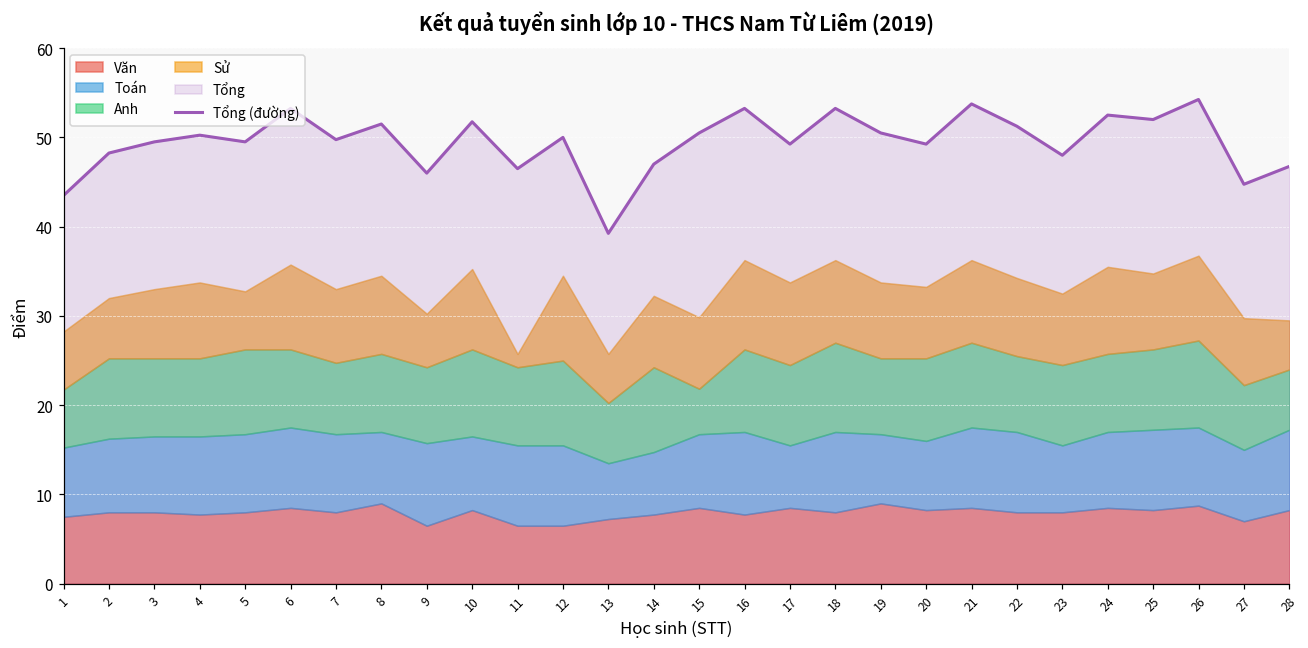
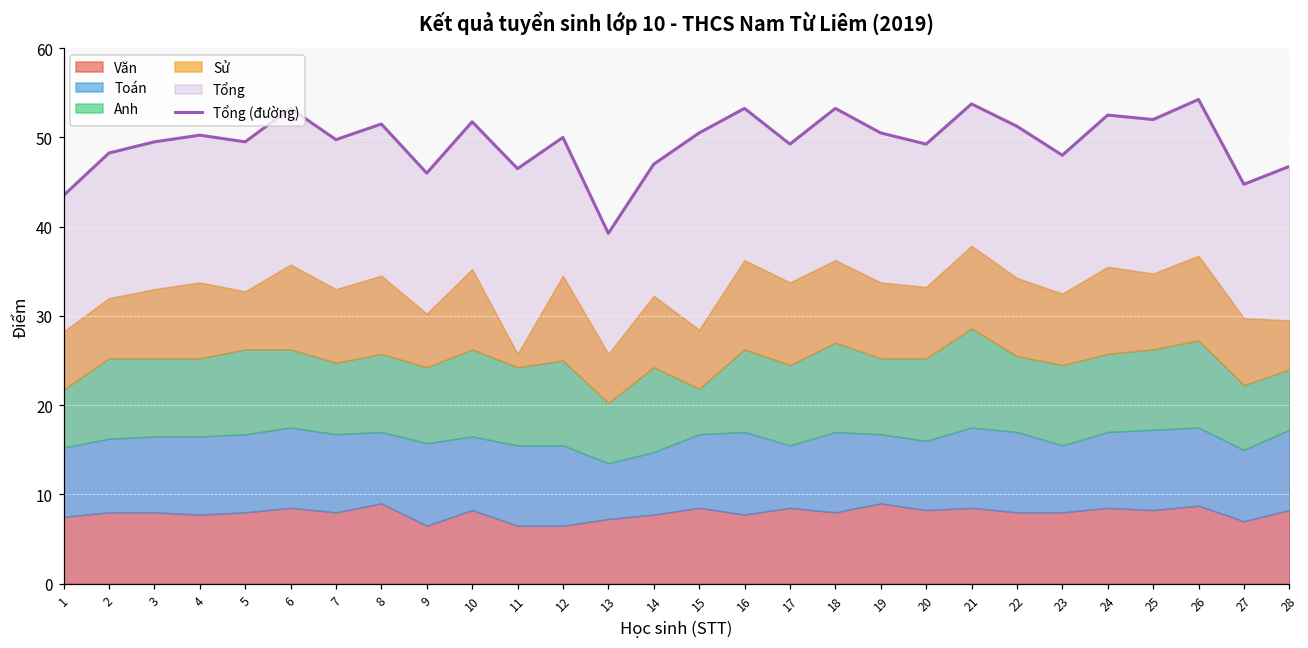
  {
    "Văn": {
      "1": 8,
      "2": 8,
      "3": 8,
      "4": 8,
      "5": 8,
      "6": 9,
      "7": 8,
      "8": 9,
      "9": 7,
      "10": 8,
      "11": 7,
      "12": 7,
      "13": 7,
      "14": 8,
      "15": 9,
      "16": 8,
      "17": 9,
      "18": 8,
      "19": 9,
      "20": 8,
      "21": 9,
      "22": 8,
      "23": 8,
      "24": 9,
      "25": 8,
      "26": 9,
      "27": 7,
      "28": 8
    },
    "Toán": {
      "1": 8,
      "2": 8,
      "3": 9,
      "4": 9,
      "5": 9,
      "6": 9,
      "7": 9,
      "8": 8,
      "9": 9,
      "10": 8,
      "11": 9,
      "12": 9,
      "13": 6,
      "14": 7,
      "15": 8,
      "16": 9,
      "17": 7,
      "18": 9,
      "19": 8,
      "20": 8,
      "21": 9,
      "22": 9,
      "23": 8,
      "24": 9,
      "25": 9,
      "26": 9,
      "27": 8,
      "28": 9
    },
    "Anh": {
      "1": 7,
      "2": 9,
      "3": 9,
      "4": 9,
      "5": 10,
      "6": 9,
      "7": 8,
      "8": 9,
      "9": 9,
      "10": 10,
      "11": 9,
      "12": 10,
      "13": 7,
      "14": 10,
      "15": 5,
      "16": 9,
      "17": 9,
      "18": 10,
      "19": 9,
      "20": 9,
-     "21": 10,
+     "21": 11,
      "22": 9,
      "23": 9,
      "24": 9,
      "25": 9,
      "26": 10,
      "27": 7,
      "28": 7
    },
    "Sử": {
      "1": 7,
      "2": 7,
      "3": 8,
      "4": 9,
      "5": 7,
      "6": 10,
      "7": 8,
      "8": 9,
      "9": 6,
      "10": 9,
      "11": 1,
      "12": 10,
      "13": 6,
      "14": 8,
-     "15": 8,
+     "15": 7,
      "16": 10,
      "17": 9,
      "18": 9,
      "19": 9,
      "20": 8,
      "21": 9,
      "22": 9,
      "23": 8,
      "24": 10,
      "25": 9,
      "26": 10,
      "27": 8,
      "28": 6
    },
    "Tổng": {
      "1": 44,
      "2": 48,
      "3": 50,
      "4": 50,
      "5": 50,
      "7": 50,
      "8": 52,
      "9": 46,
      "10": 52,
      "11": 47,
      "12": 50,
      "13": 39,
      "14": 47,
      "15": 51,
      "16": 53,
      "17": 49,
      "18": 53,
      "19": 51,
      "20": 49,
      "21": 54,
      "22": 51,
      "23": 48,
      "24": 53,
      "25": 52,
      "26": 54,
      "27": 45,
      "28": 47
    }
  }
